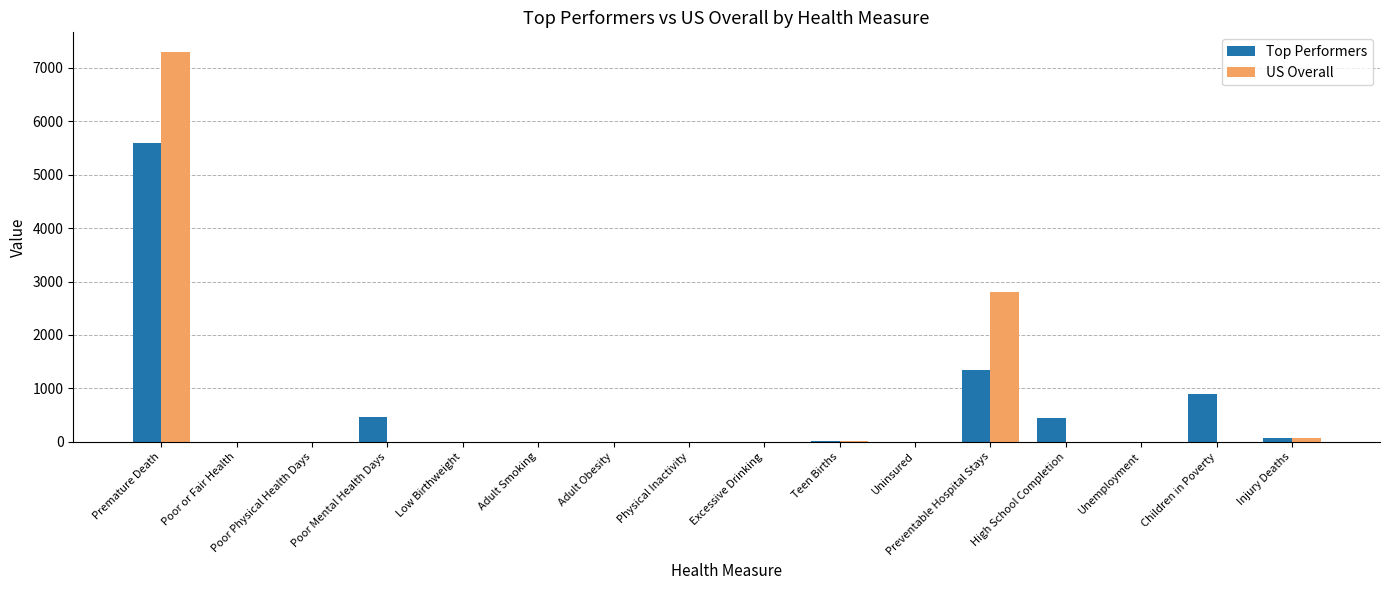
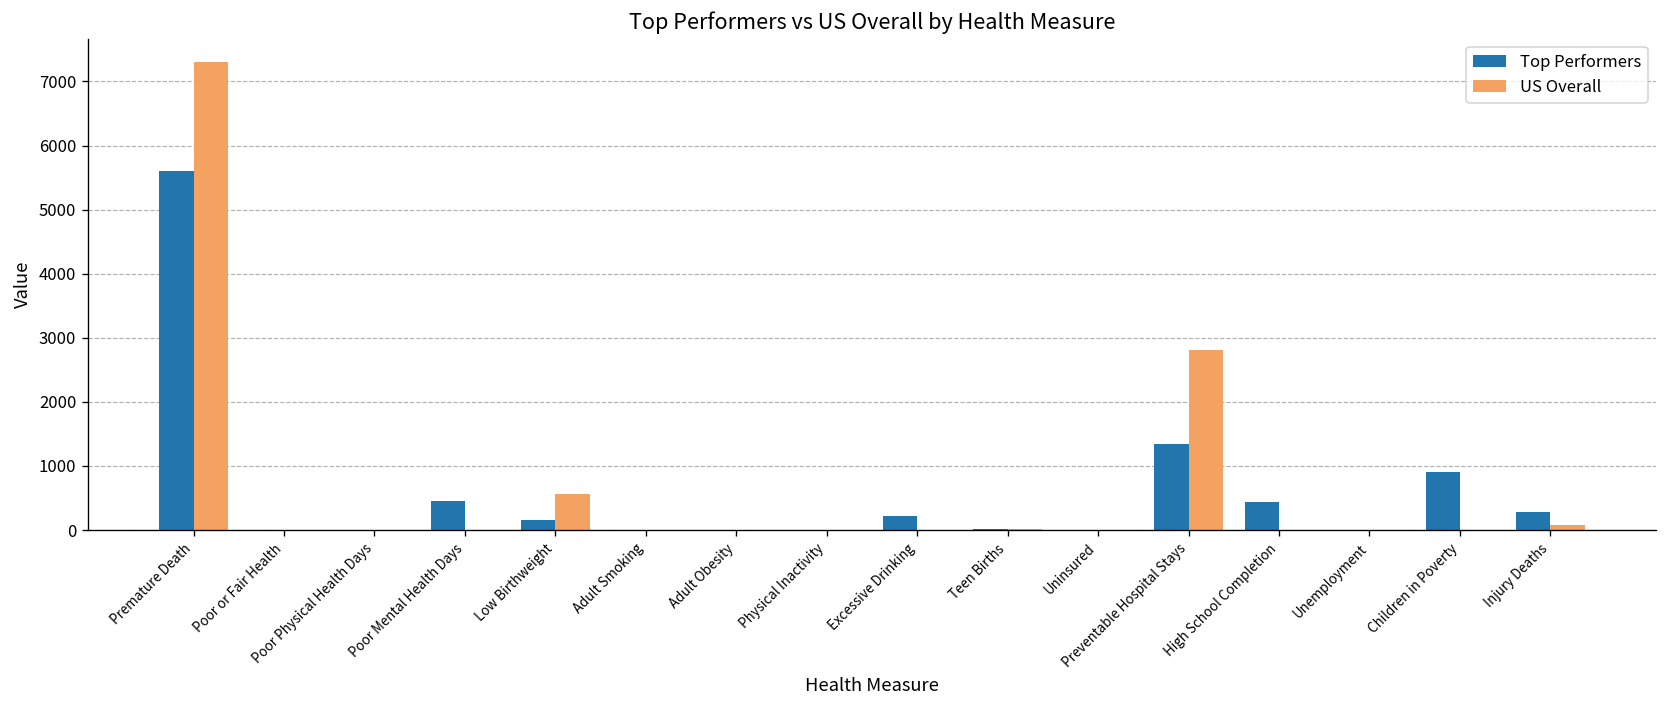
  {
    "Top Performers": {
      "Premature Death": 5600,
      "Poor Mental Health Days": 500,
-     "Low Birthweight": 0,
-     "Excessive Drinking": 0,
+     "Low Birthweight": 200,
+     "Excessive Drinking": 200,
      "Preventable Hospital Stays": 1400,
      "High School Completion": 400,
      "Children in Poverty": 900,
-     "Injury Deaths": 100
+     "Injury Deaths": 300
    },
    "US Overall": {
      "Premature Death": 7300,
-     "Low Birthweight": 0,
+     "Low Birthweight": 600,
      "Preventable Hospital Stays": 2800,
      "Injury Deaths": 100
    }
  }
